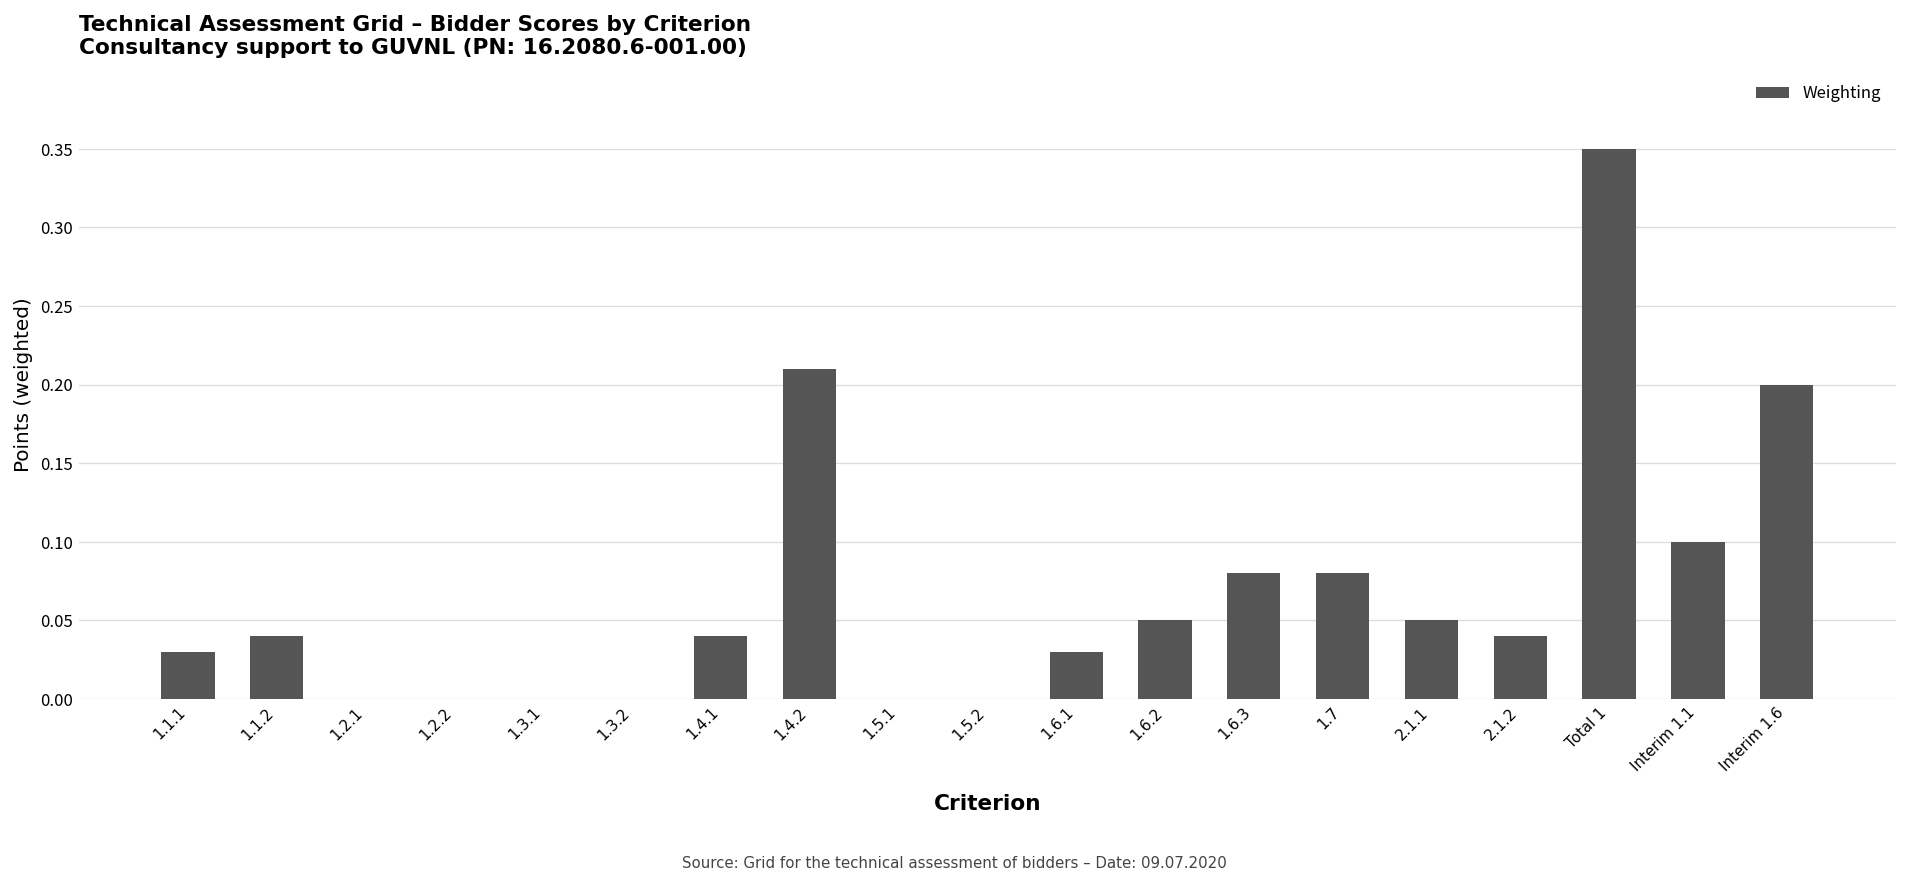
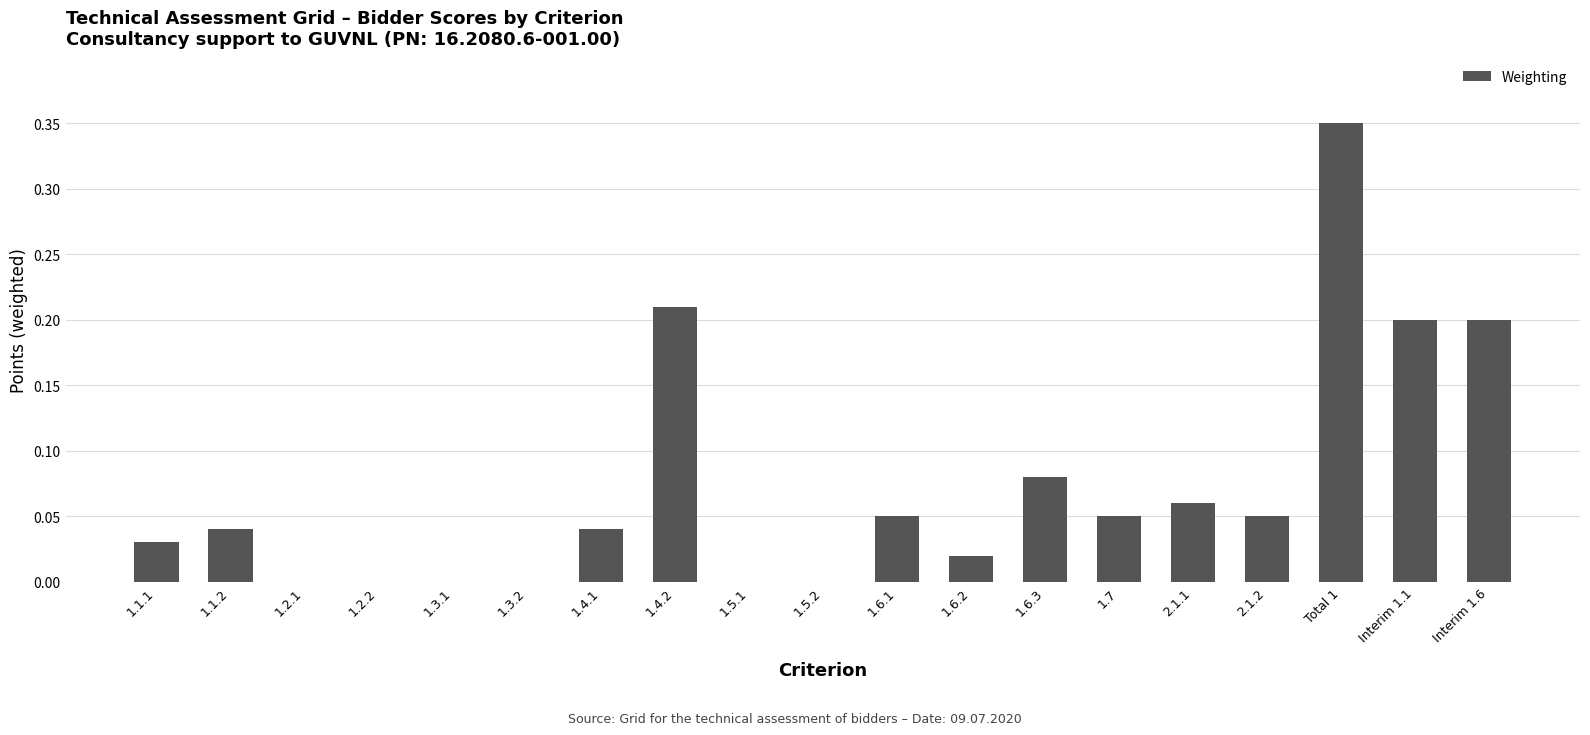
  {
    "1.1.1": 0.03,
    "1.1.2": 0.04,
    "1.2.1": 0.00,
    "1.2.2": 0.00,
    "1.3.1": 0.00,
    "1.3.2": 0.00,
    "1.4.1": 0.04,
    "1.4.2": 0.21,
    "1.5.1": 0.00,
    "1.5.2": 0.00,
-   "1.6.1": 0.03,
-   "1.6.2": 0.05,
+   "1.6.1": 0.05,
+   "1.6.2": 0.02,
    "1.6.3": 0.08,
-   "1.7": 0.08,
-   "2.1.1": 0.05,
-   "2.1.2": 0.04,
+   "1.7": 0.05,
+   "2.1.1": 0.06,
+   "2.1.2": 0.05,
    "Total 1": 0.35,
-   "Interim 1.1": 0.1,
+   "Interim 1.1": 0.2,
    "Interim 1.6": 0.20
  }
